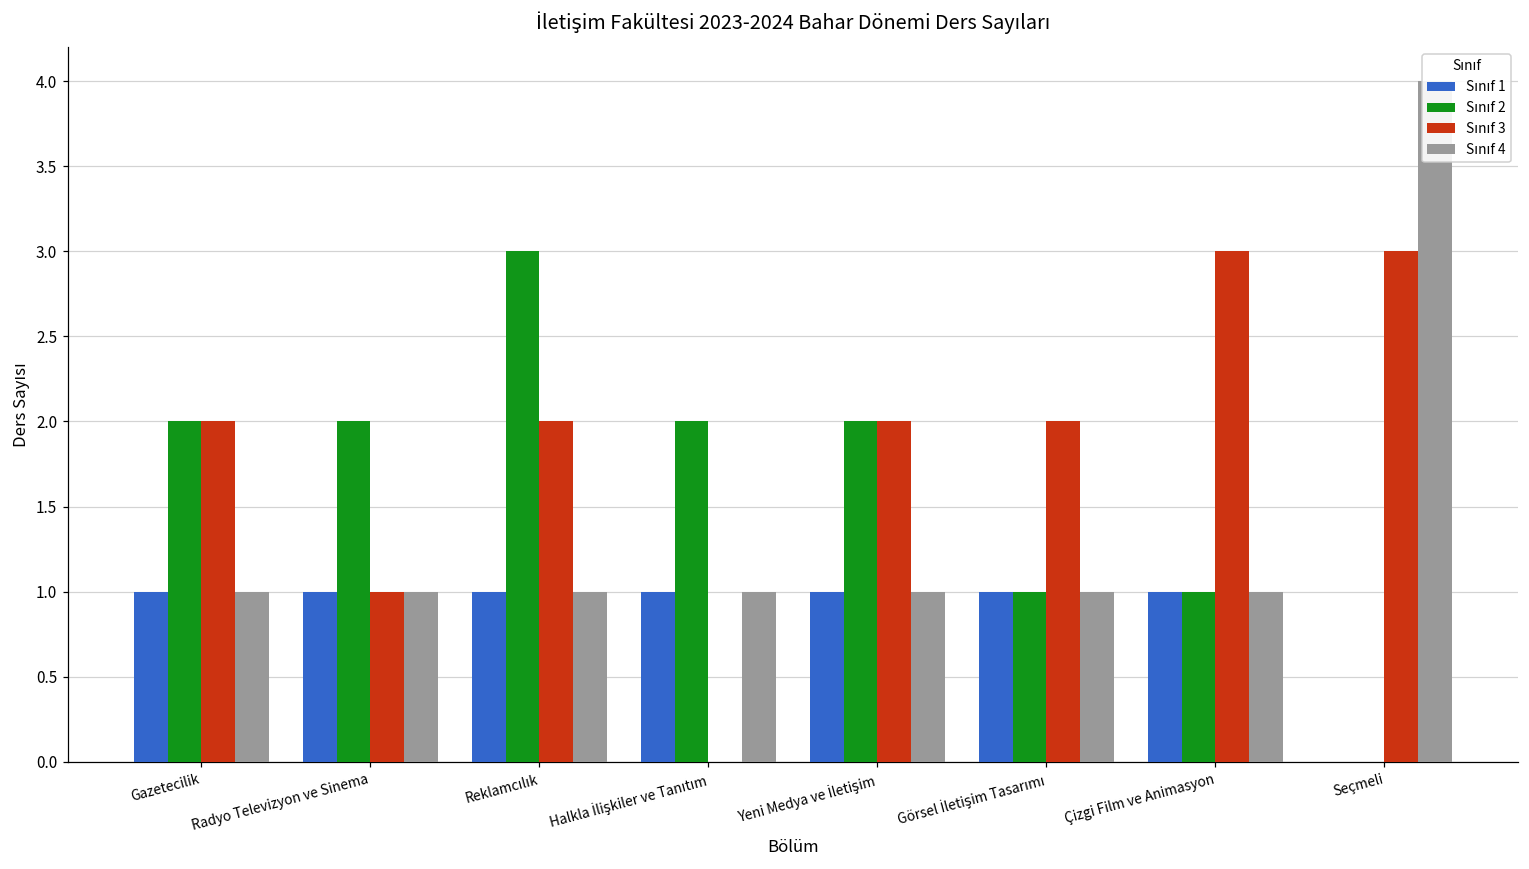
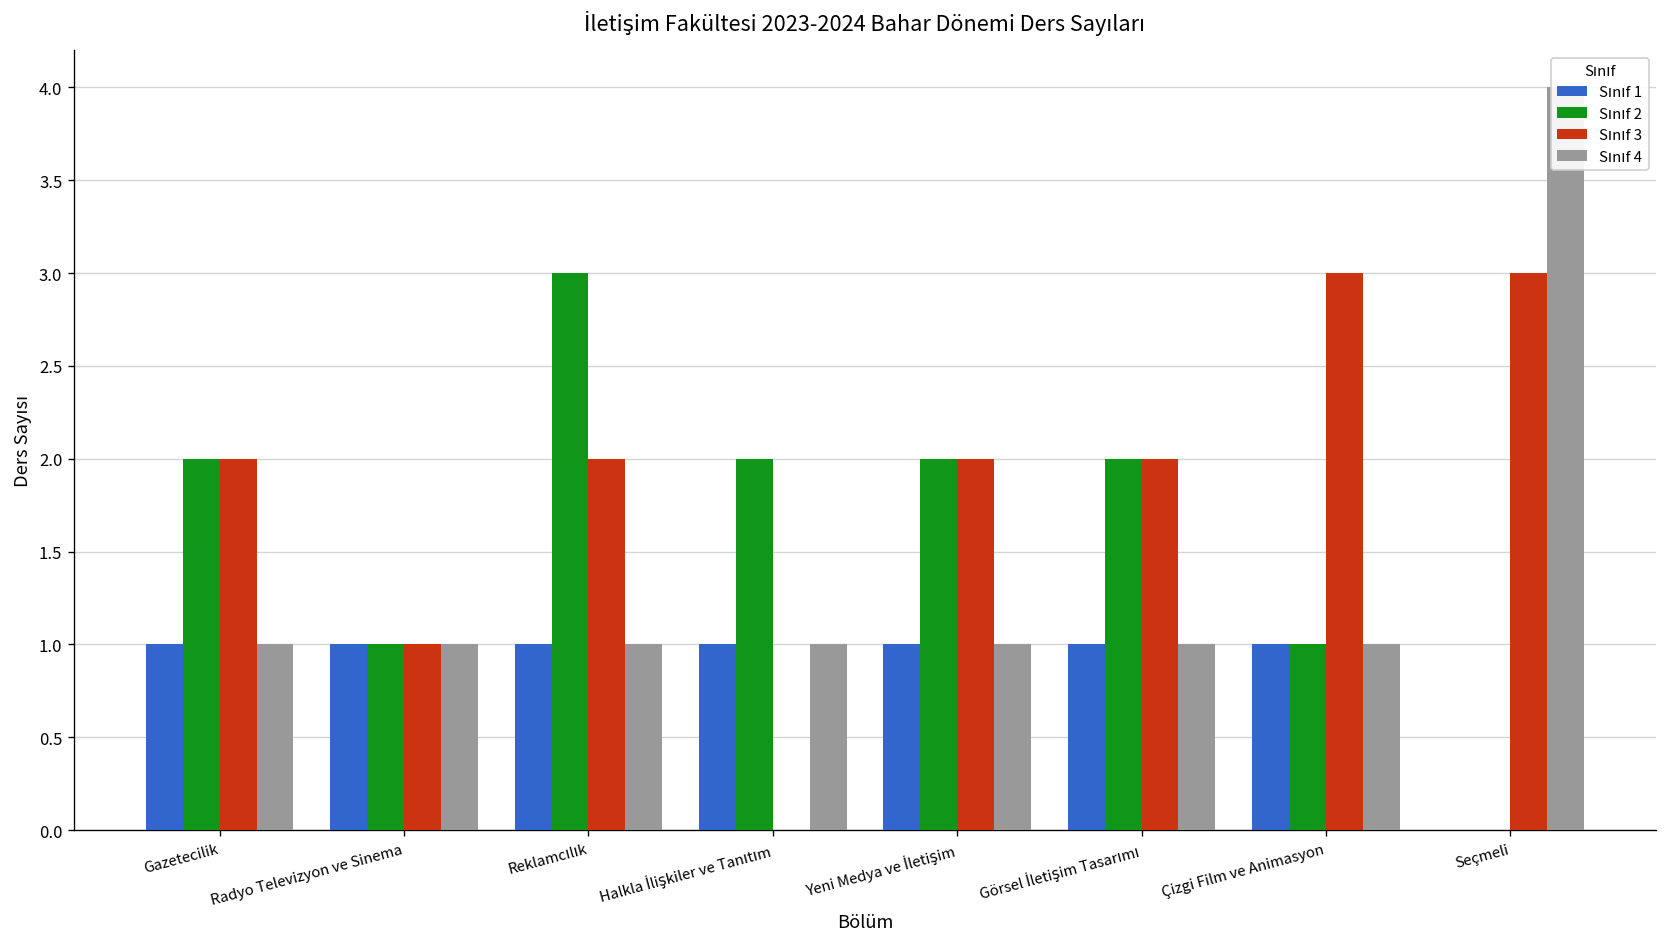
  {
    "Sınıf 1": {
      "Gazetecilik": 1,
      "Radyo Televizyon ve Sinema": 1,
      "Reklamcılık": 1,
      "Halkla İlişkiler ve Tanıtım": 1,
      "Yeni Medya ve İletişim": 1,
      "Görsel İletişim Tasarımı": 1,
      "Çizgi Film ve Animasyon": 1,
      "Seçmeli": 0
    },
    "Sınıf 2": {
      "Gazetecilik": 2,
-     "Radyo Televizyon ve Sinema": 2,
+     "Radyo Televizyon ve Sinema": 1,
      "Reklamcılık": 3,
      "Halkla İlişkiler ve Tanıtım": 2,
      "Yeni Medya ve İletişim": 2,
-     "Görsel İletişim Tasarımı": 1,
+     "Görsel İletişim Tasarımı": 2,
      "Çizgi Film ve Animasyon": 1,
      "Seçmeli": 0
    },
    "Sınıf 3": {
      "Gazetecilik": 2,
      "Radyo Televizyon ve Sinema": 1,
      "Reklamcılık": 2,
      "Halkla İlişkiler ve Tanıtım": 0,
      "Yeni Medya ve İletişim": 2,
      "Görsel İletişim Tasarımı": 2,
      "Çizgi Film ve Animasyon": 3,
      "Seçmeli": 3
    },
    "Sınıf 4": {
      "Gazetecilik": 1,
      "Radyo Televizyon ve Sinema": 1,
      "Reklamcılık": 1,
      "Halkla İlişkiler ve Tanıtım": 1,
      "Yeni Medya ve İletişim": 1,
      "Görsel İletişim Tasarımı": 1,
      "Çizgi Film ve Animasyon": 1
    }
  }
